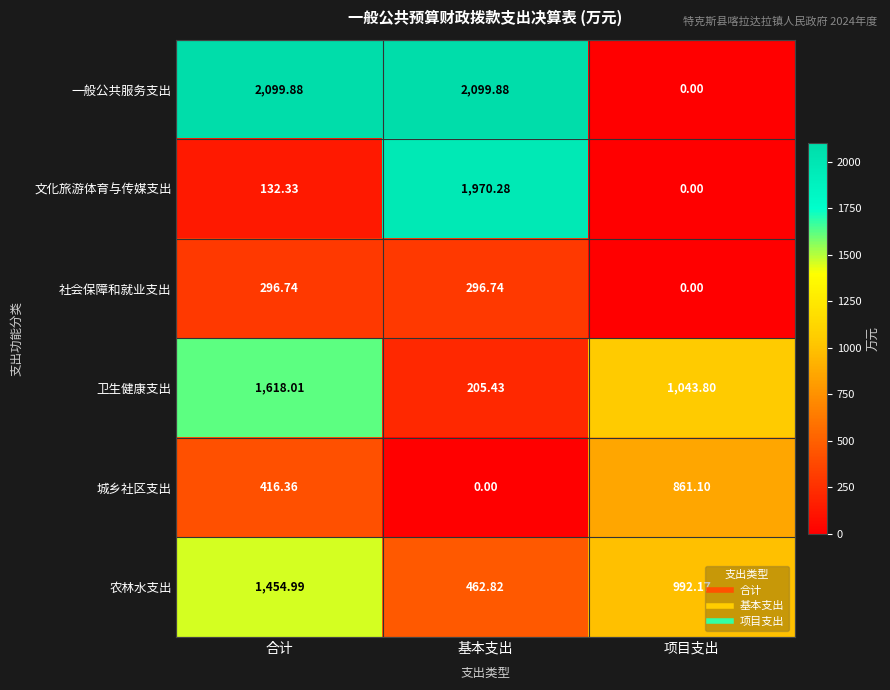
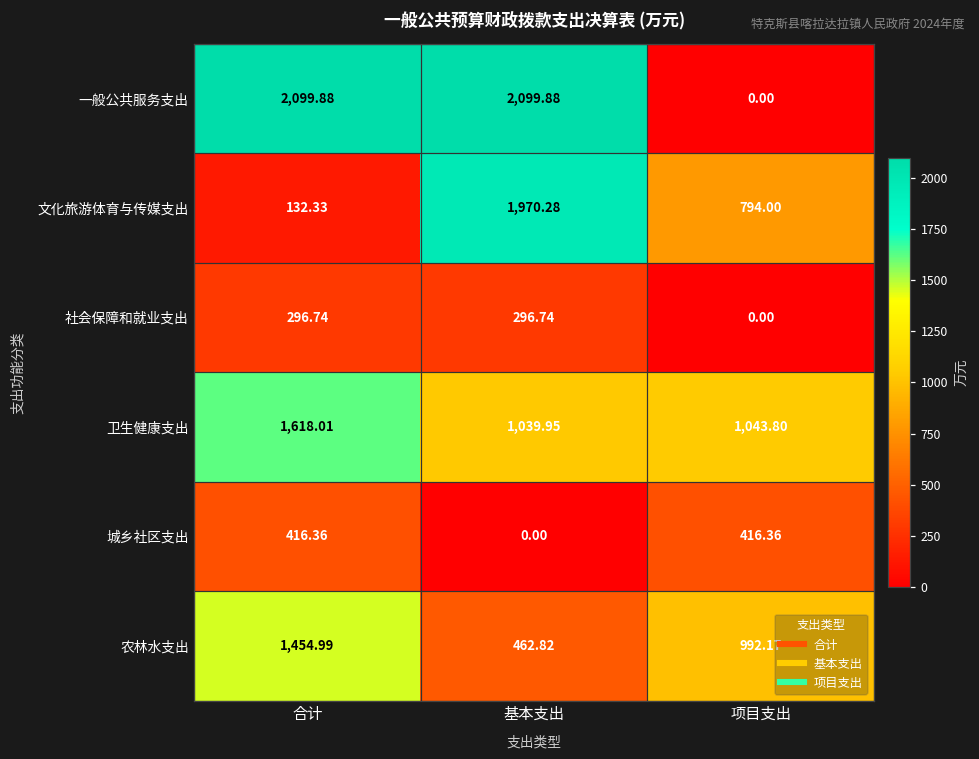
  {
    "一般公共服务支出": {
      "合计": "2,099.88",
      "基本支出": "2,099.88",
      "项目支出": "0.00"
    },
    "文化旅游体育与传媒支出": {
      "合计": "132.33",
      "基本支出": "1,970.28",
-     "项目支出": "0.00"
+     "项目支出": "794.00"
    },
    "社会保障和就业支出": {
      "合计": "296.74",
      "基本支出": "296.74",
      "项目支出": "0.00"
    },
    "卫生健康支出": {
      "合计": "1,618.01",
-     "基本支出": "205.43",
+     "基本支出": "1,039.95",
      "项目支出": "1,043.80"
    },
    "城乡社区支出": {
      "合计": "416.36",
      "基本支出": "0.00",
-     "项目支出": "861.10"
+     "项目支出": "416.36"
    },
    "农林水支出": {
      "合计": "1,454.99",
      "基本支出": "462.82"
    }
  }
